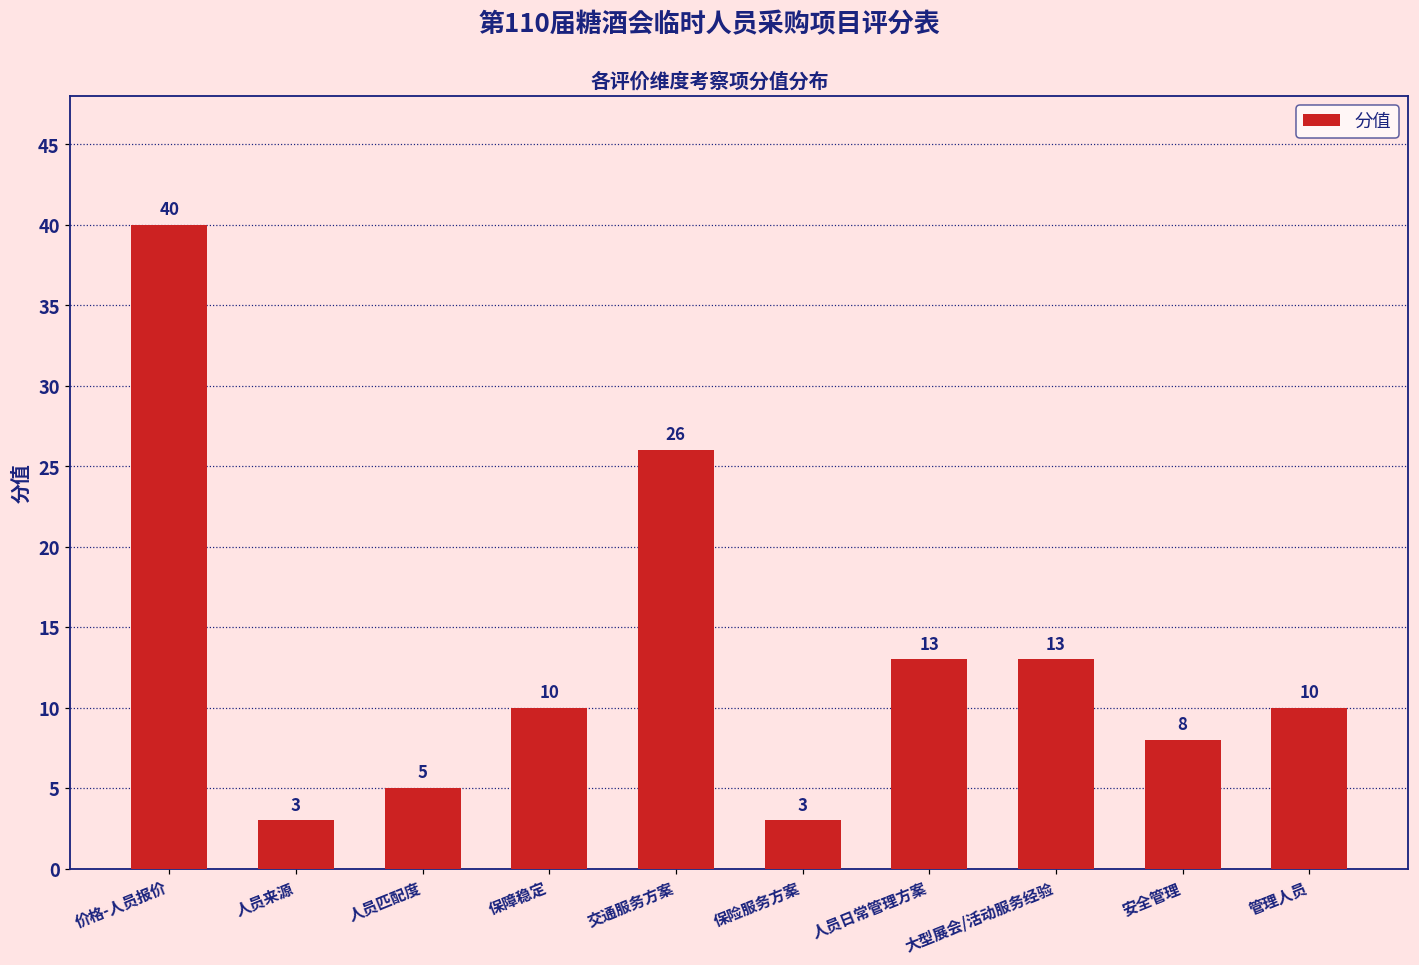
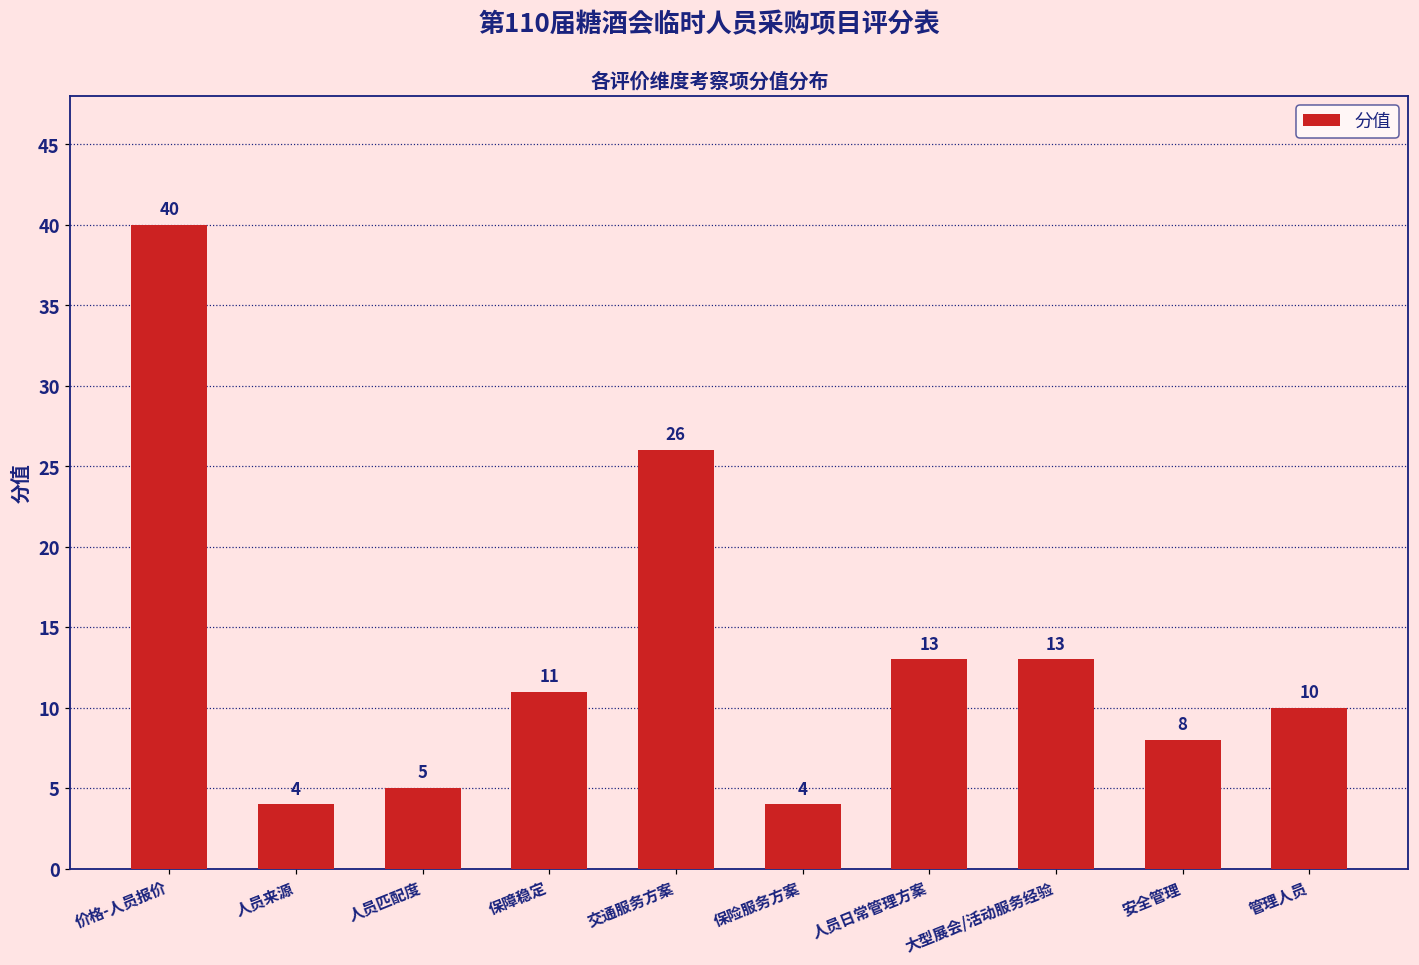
  {
    "价格-人员报价": 40,
-   "人员来源": 3,
+   "人员来源": 4,
    "人员匹配度": 5,
-   "保障稳定": 10,
+   "保障稳定": 11,
    "交通服务方案": 26,
-   "保险服务方案": 3,
+   "保险服务方案": 4,
    "人员日常管理方案": 13,
    "大型展会/活动服务经验": 13,
    "安全管理": 8,
    "管理人员": 10
  }
